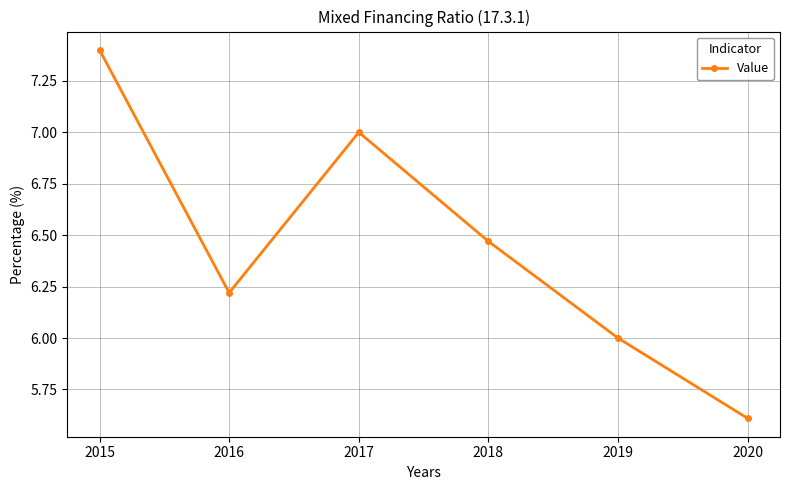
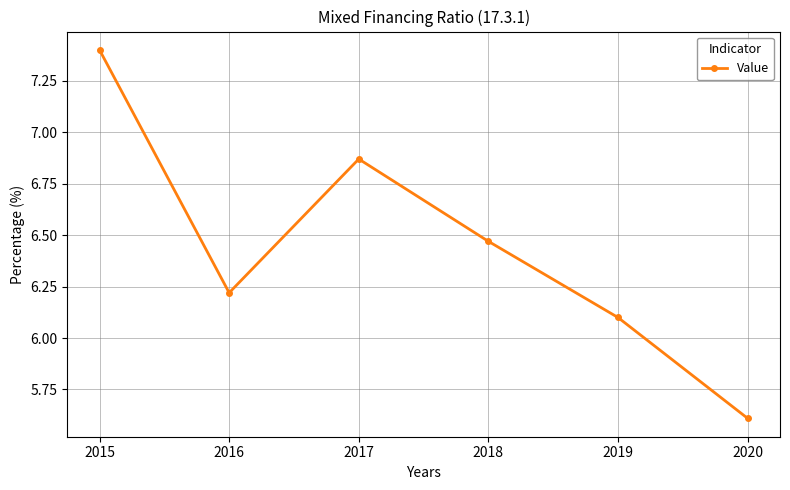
  {
    "2015": 7.40,
    "2016": 6.22,
-   "2017": 7.00,
+   "2017": 6.87,
    "2018": 6.47,
-   "2019": 6.0,
+   "2019": 6.1,
    "2020": 5.61
  }
